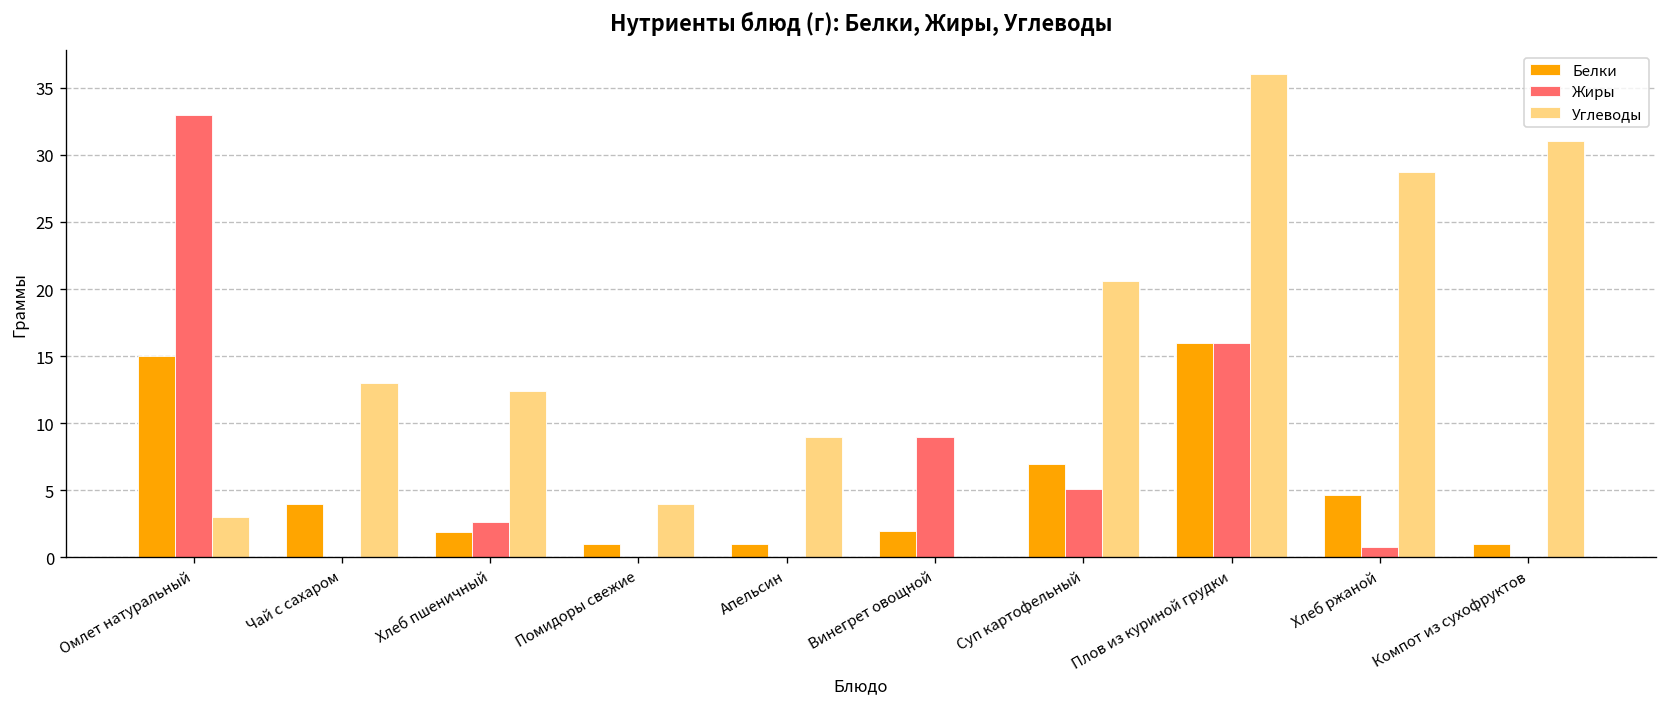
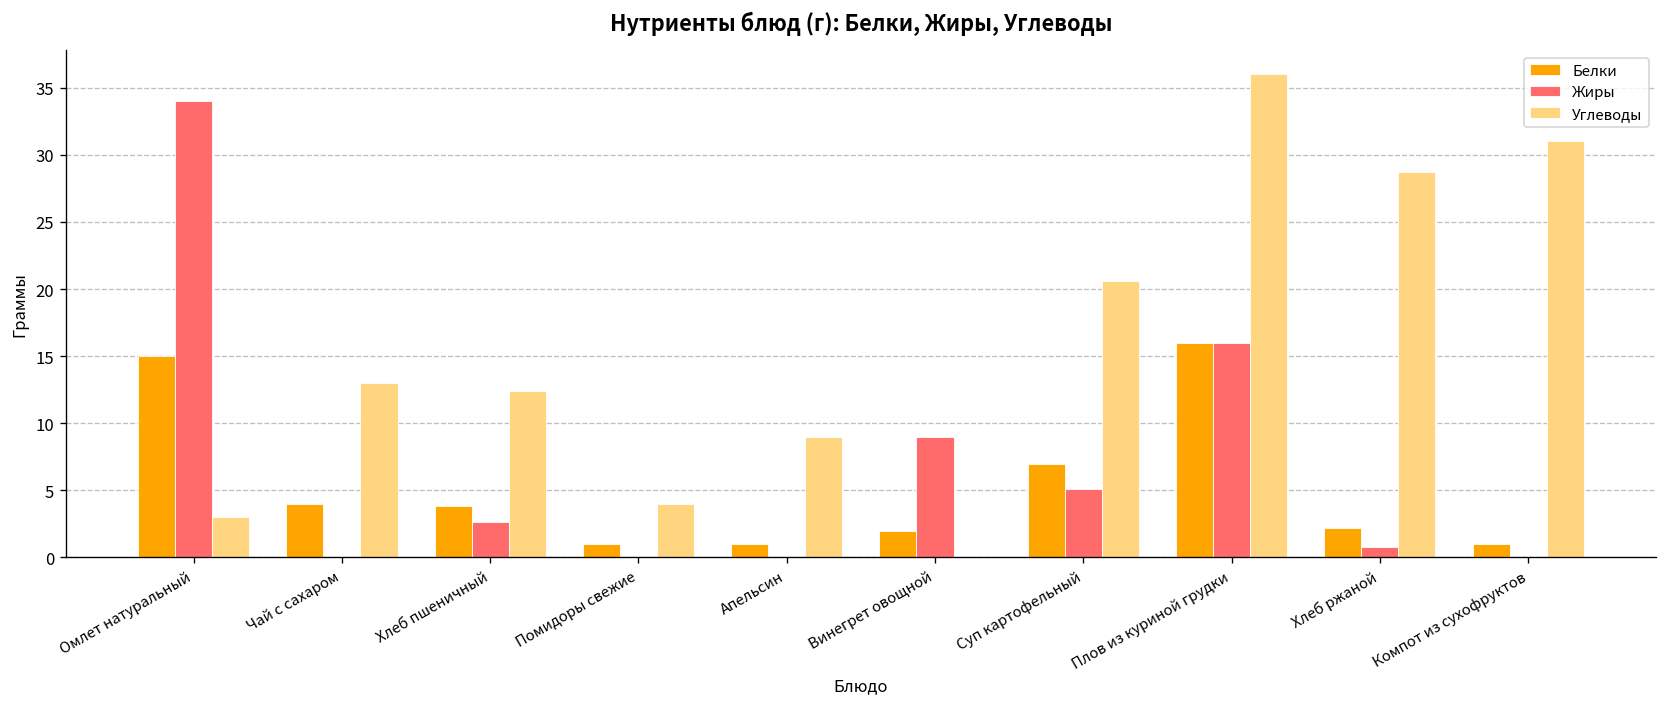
  {
    "Белки": {
      "Омлет натуральный": 15.0,
      "Чай с сахаром": 4.0,
-     "Хлеб пшеничный": 1.9,
+     "Хлеб пшеничный": 3.8,
      "Помидоры свежие": 1.0,
      "Апельсин": 1.0,
      "Винегрет овощной": 2.0,
      "Суп картофельный": 7.0,
      "Плов из куриной грудки": 16.0,
-     "Хлеб ржаной": 4.6,
+     "Хлеб ржаной": 2.2,
      "Компот из сухофруктов": 1.0
    },
    "Жиры": {
-     "Омлет натуральный": 33,
+     "Омлет натуральный": 34,
      "Чай с сахаром": 0,
      "Хлеб пшеничный": 2.6,
      "Помидоры свежие": 0,
      "Апельсин": 0,
      "Винегрет овощной": 9,
      "Суп картофельный": 5,
      "Плов из куриной грудки": 16,
      "Хлеб ржаной": 1,
      "Компот из сухофруктов": 0
    },
    "Углеводы": {
      "Омлет натуральный": 3.0,
      "Чай с сахаром": 13.0,
      "Хлеб пшеничный": 12.4,
      "Помидоры свежие": 4.0,
      "Апельсин": 9.0,
      "Винегрет овощной": 0.0,
      "Суп картофельный": 20.6,
      "Плов из куриной грудки": 36.0,
      "Хлеб ржаной": 28.7,
      "Компот из сухофруктов": 31.0
    }
  }
